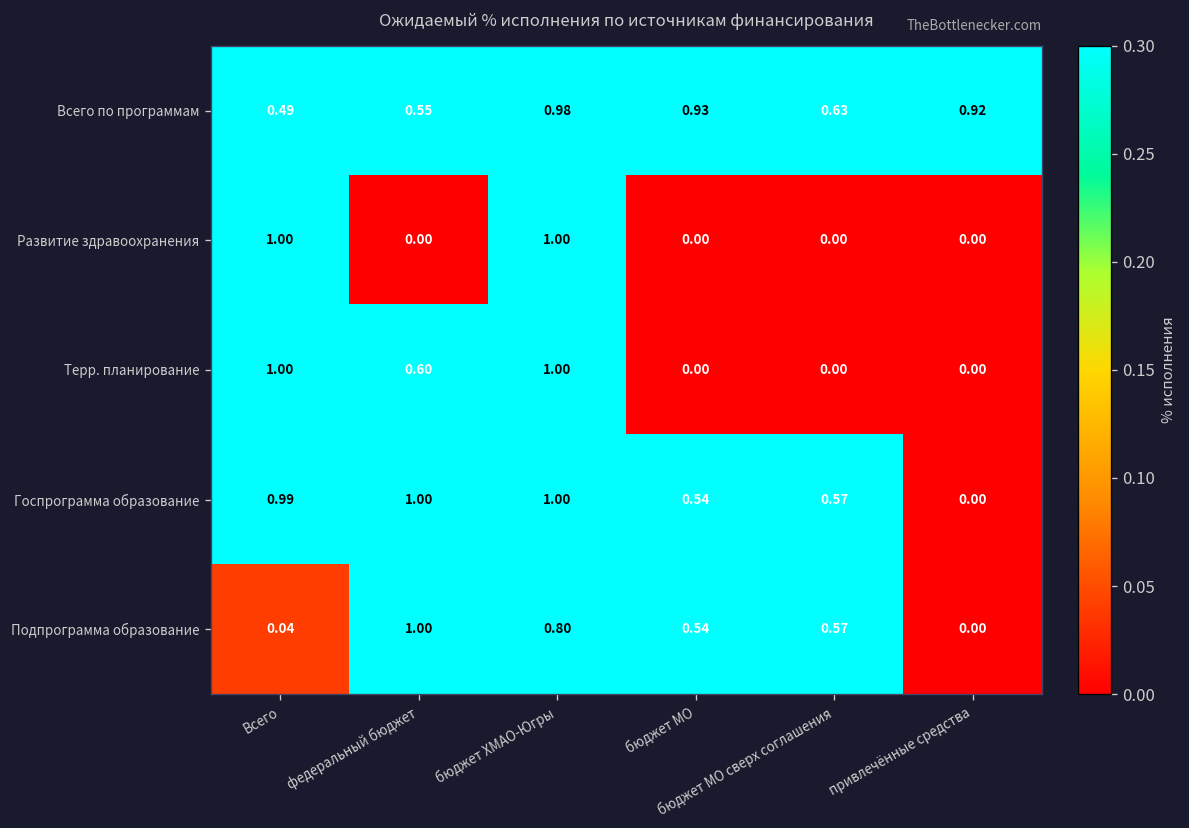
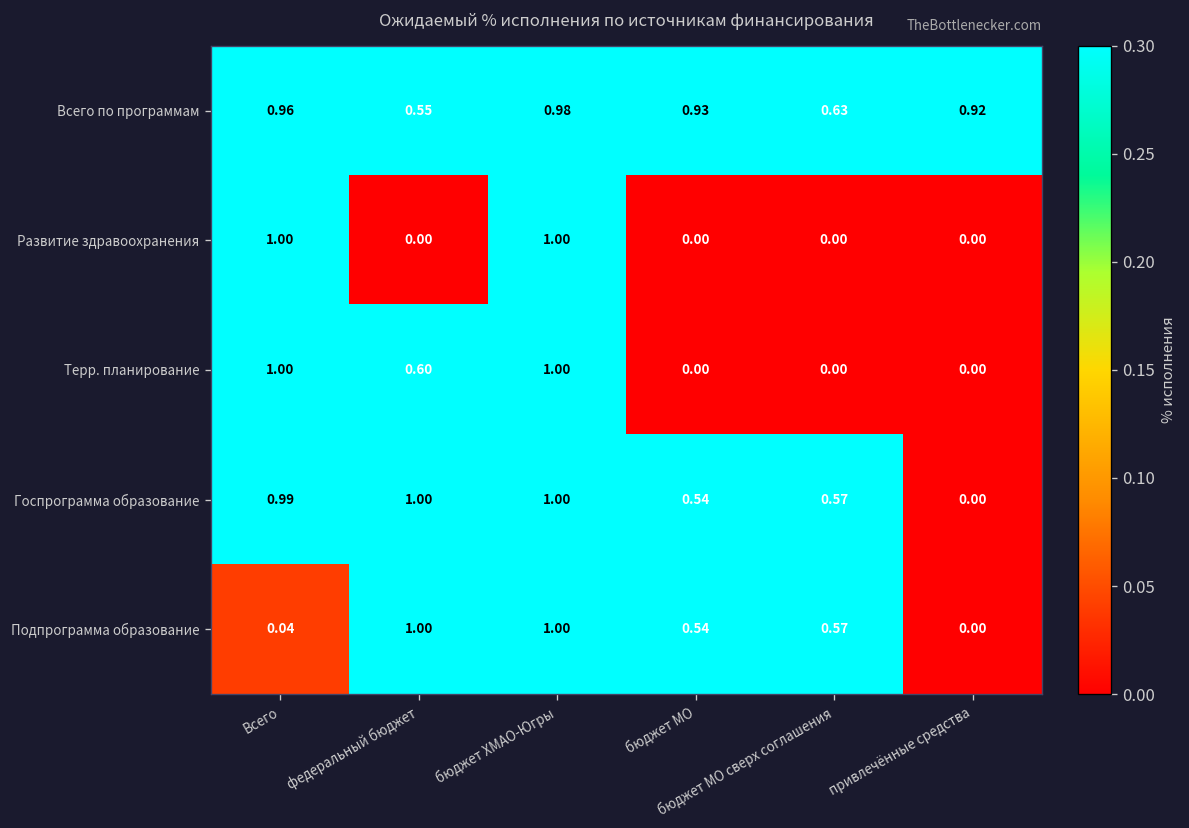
  {
    "Всего по программам": {
-     "Всего": 0.49,
+     "Всего": 0.96,
      "федеральный бюджет": 0.55,
      "бюджет ХМАО-Югры": 0.98,
      "бюджет МО": 0.93,
      "бюджет МО сверх соглашения": 0.63,
      "привлечённые средства": 0.92
    },
    "Развитие здравоохранения": {
      "Всего": 1.00,
      "федеральный бюджет": 0.00,
      "бюджет ХМАО-Югры": 1.00,
      "бюджет МО": 0.00,
      "бюджет МО сверх соглашения": 0.00,
      "привлечённые средства": 0.00
    },
    "Терр. планирование": {
      "Всего": 1.00,
      "федеральный бюджет": 0.60,
      "бюджет ХМАО-Югры": 1.00,
      "бюджет МО": 0.00,
      "бюджет МО сверх соглашения": 0.00,
      "привлечённые средства": 0.00
    },
    "Госпрограмма образование": {
      "Всего": 0.99,
      "федеральный бюджет": 1.00,
      "бюджет ХМАО-Югры": 1.00,
      "бюджет МО": 0.54,
      "бюджет МО сверх соглашения": 0.57,
      "привлечённые средства": 0.00
    },
    "Подпрограмма образование": {
      "Всего": 0.04,
      "федеральный бюджет": 1.00,
-     "бюджет ХМАО-Югры": 0.80,
+     "бюджет ХМАО-Югры": 1.00,
      "бюджет МО": 0.54,
      "бюджет МО сверх соглашения": 0.57,
      "привлечённые средства": 0.00
    }
  }
